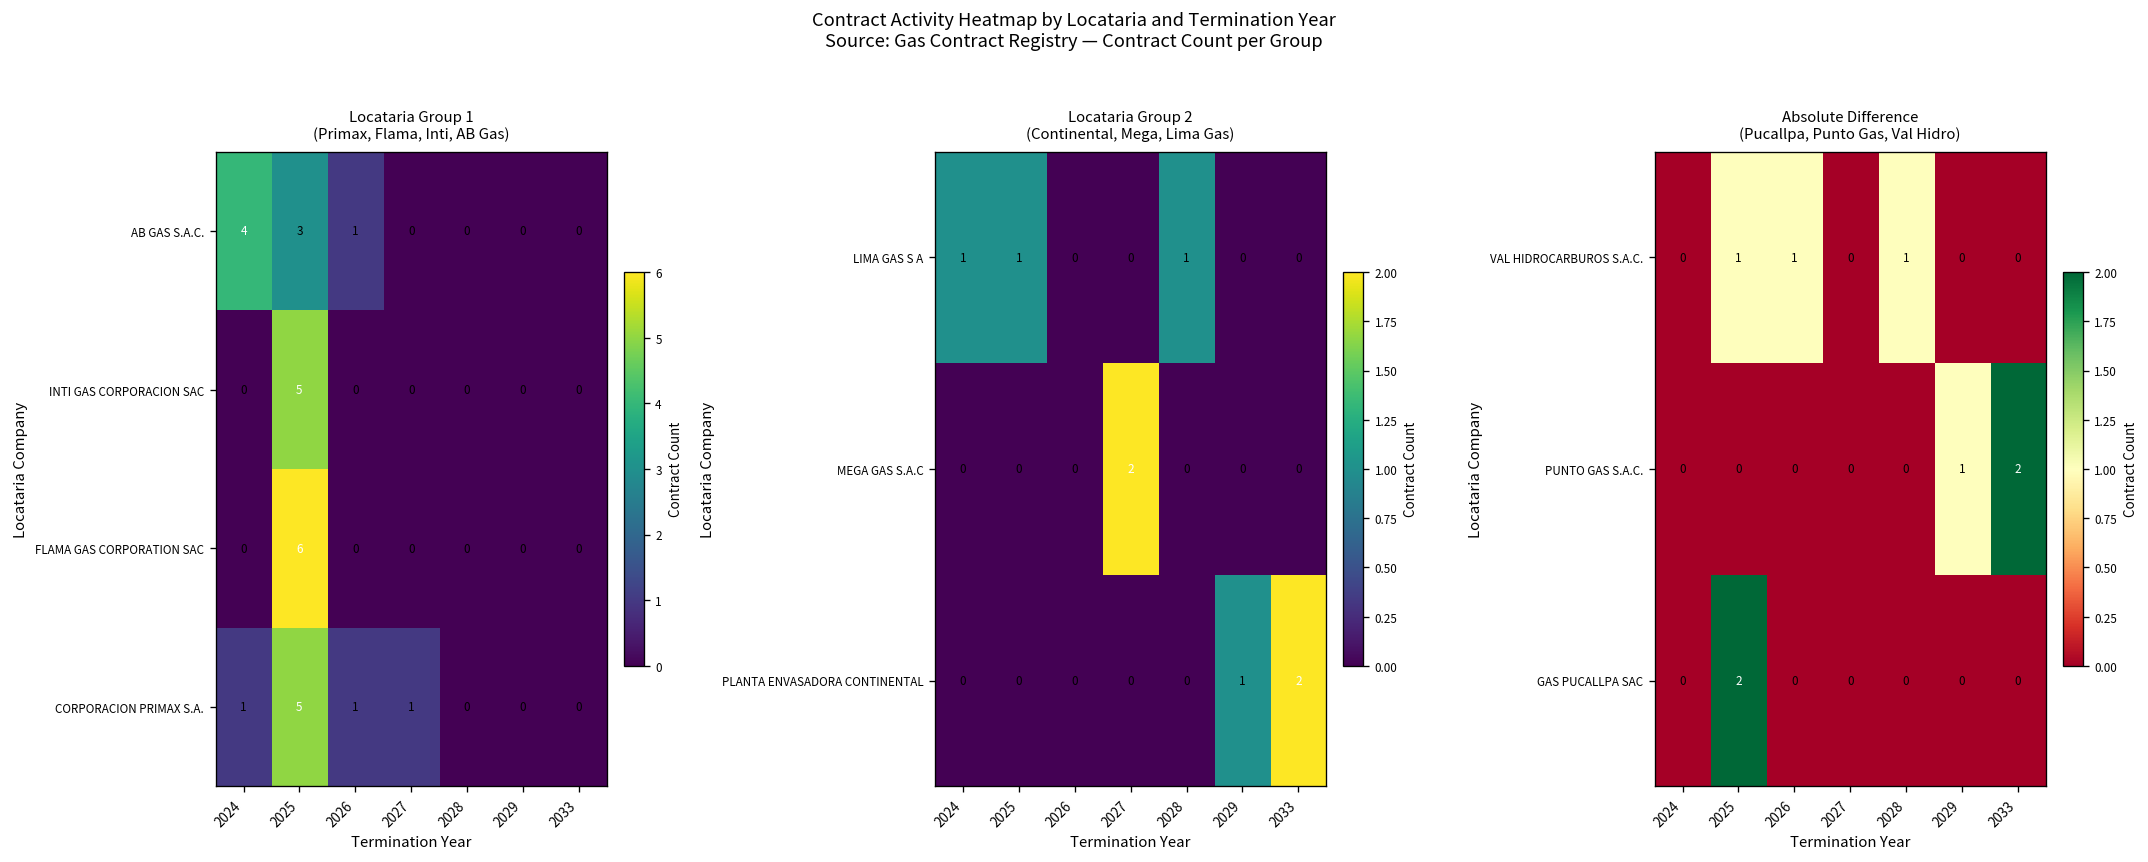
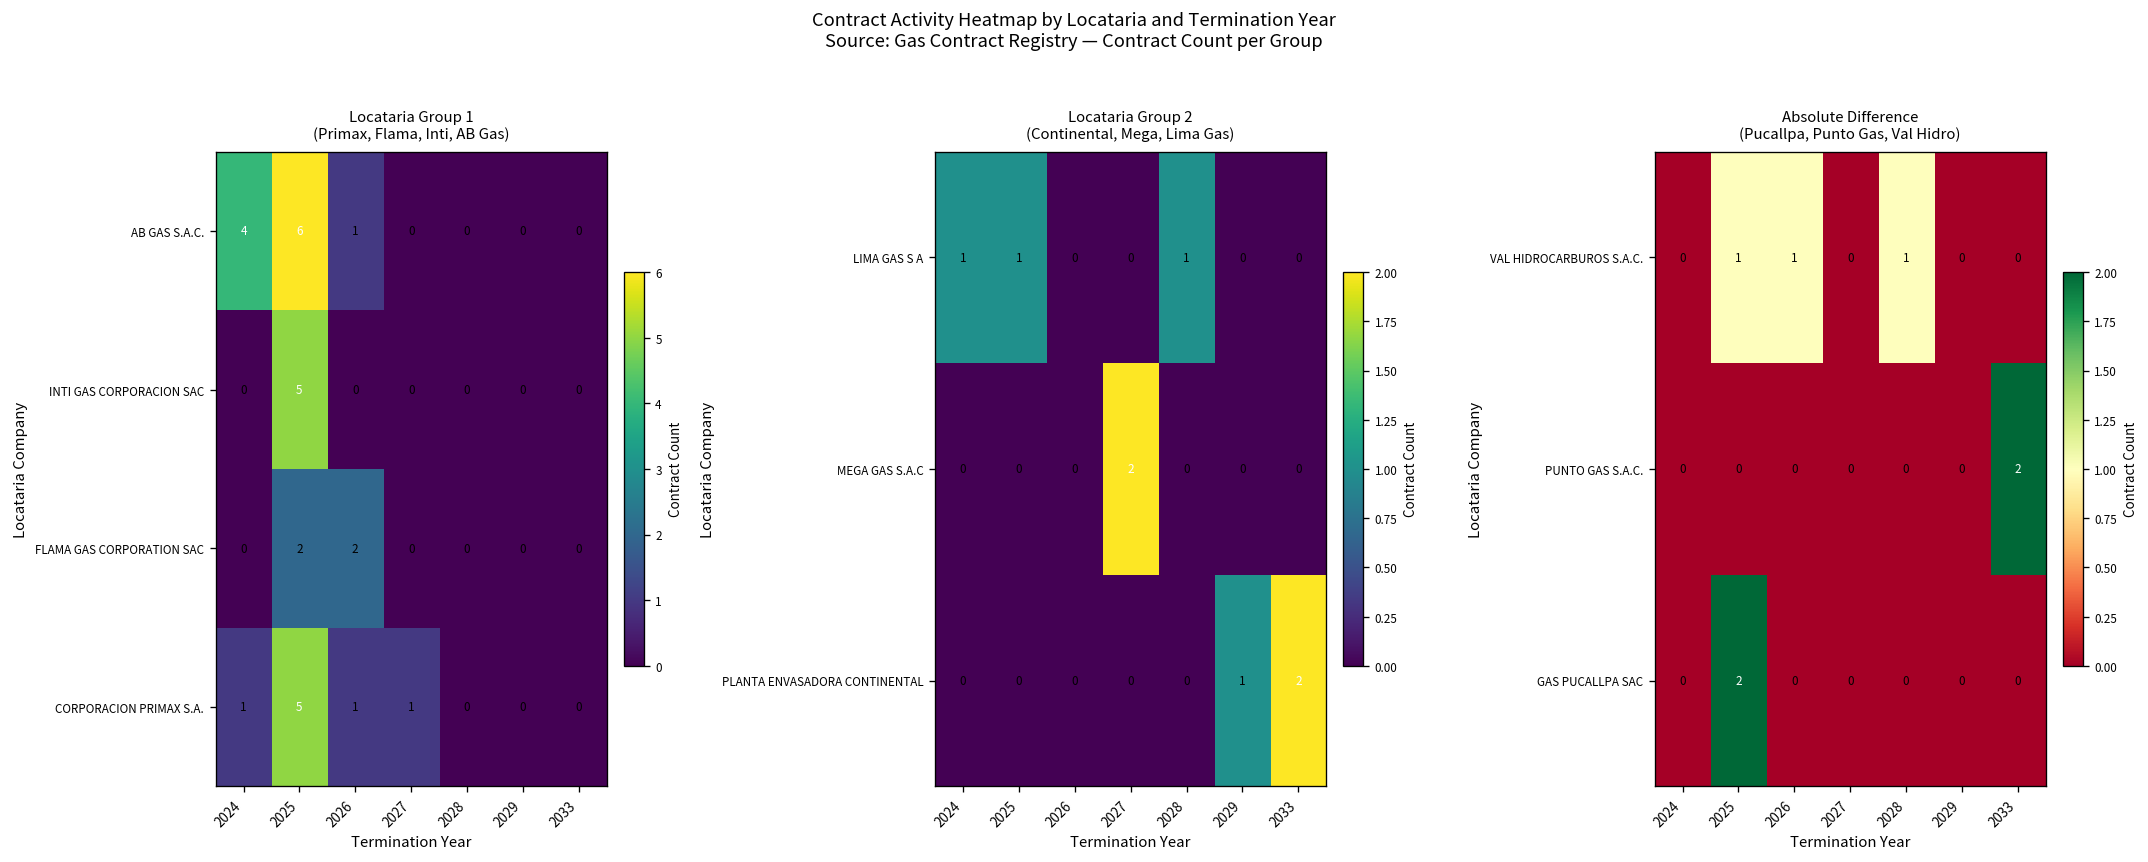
  {
    "Locataria Group 1 (Primax, Flama, Inti, AB Gas)": {
      "AB GAS S.A.C.": {
        "2024": 4,
-       "2025": 3,
+       "2025": 6,
        "2026": 1,
        "2027": 0,
        "2028": 0,
        "2029": 0,
        "2033": 0
      },
      "INTI GAS CORPORACION SAC": {
        "2024": 0,
        "2025": 5,
        "2026": 0,
        "2027": 0,
        "2028": 0,
        "2029": 0,
        "2033": 0
      },
      "FLAMA GAS CORPORATION SAC": {
        "2024": 0,
-       "2025": 6,
-       "2026": 0,
+       "2025": 2,
+       "2026": 2,
        "2027": 0,
        "2028": 0,
        "2029": 0,
        "2033": 0
      },
      "CORPORACION PRIMAX S.A.": {
        "2024": 1,
        "2025": 5,
        "2026": 1,
        "2027": 1,
        "2028": 0,
        "2029": 0,
        "2033": 0
      }
    },
    "Locataria Group 2 (Continental, Mega, Lima Gas)": {
      "LIMA GAS S A": {
        "2024": 1,
        "2025": 1,
        "2026": 0,
        "2027": 0,
        "2028": 1,
        "2029": 0,
        "2033": 0
      },
      "MEGA GAS S.A.C": {
        "2024": 0,
        "2025": 0,
        "2026": 0,
        "2027": 2,
        "2028": 0,
        "2029": 0,
        "2033": 0
      },
      "PLANTA ENVASADORA CONTINENTAL": {
        "2024": 0,
        "2025": 0,
        "2026": 0,
        "2027": 0,
        "2028": 0,
        "2029": 1,
        "2033": 2
      }
    },
    "Absolute Difference (Pucallpa, Punto Gas, Val Hidro)": {
      "VAL HIDROCARBUROS S.A.C.": {
        "2024": 0,
        "2025": 1,
        "2026": 1,
        "2027": 0,
        "2028": 1,
        "2029": 0,
        "2033": 0
      },
      "PUNTO GAS S.A.C.": {
        "2024": 0,
        "2025": 0,
        "2026": 0,
        "2027": 0,
        "2028": 0,
-       "2029": 1,
+       "2029": 0,
        "2033": 2
      },
      "GAS PUCALLPA SAC": {
        "2024": 0,
        "2025": 2,
        "2026": 0,
        "2027": 0,
        "2028": 0,
        "2029": 0,
        "2033": 0
      }
    }
  }
